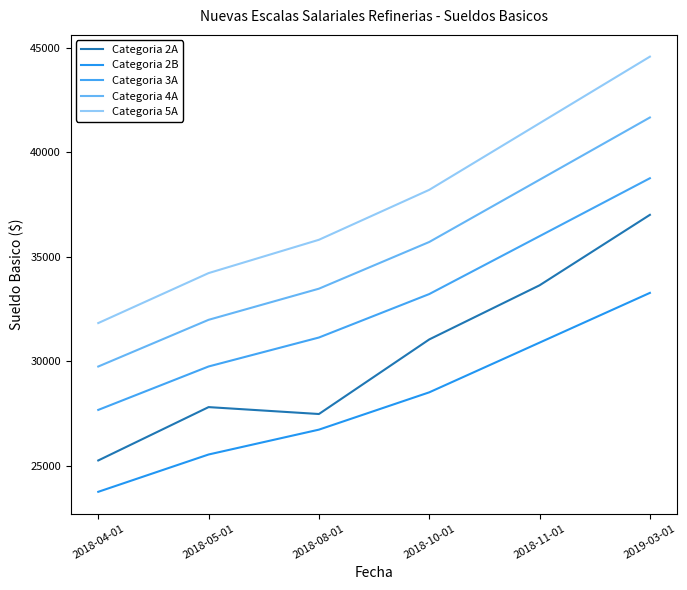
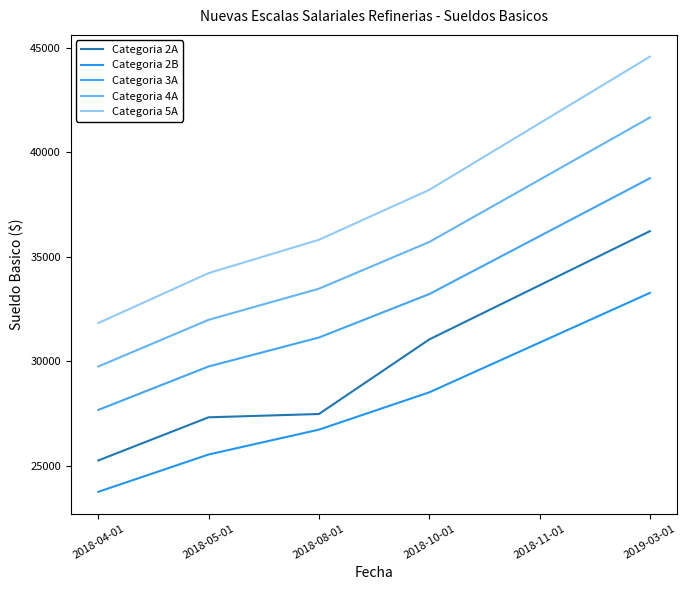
  {
    "Categoria 2A": {
      "2018-04-01": 25300,
-     "2018-05-01": 27800,
+     "2018-05-01": 27300,
      "2018-08-01": 27500,
      "2018-10-01": 31100,
      "2018-11-01": 33600,
-     "2019-03-01": 37000
+     "2019-03-01": 36200
    }
  }
